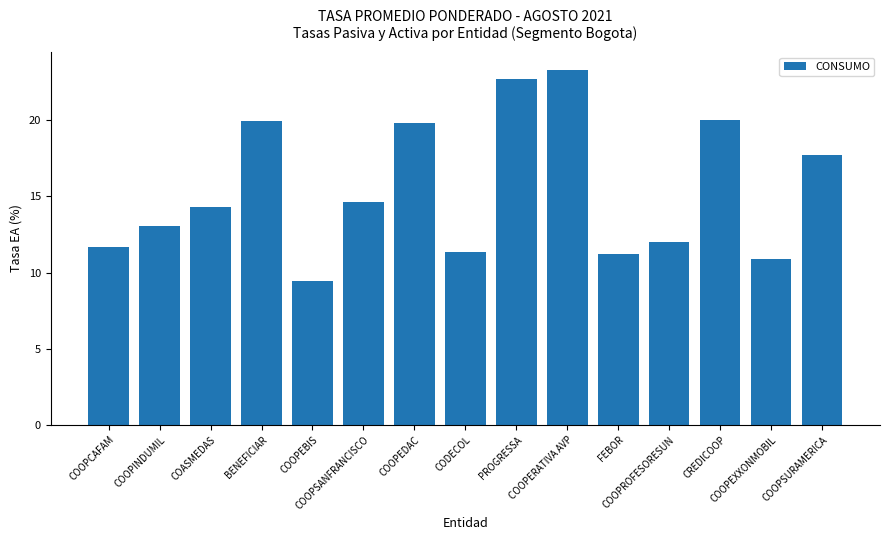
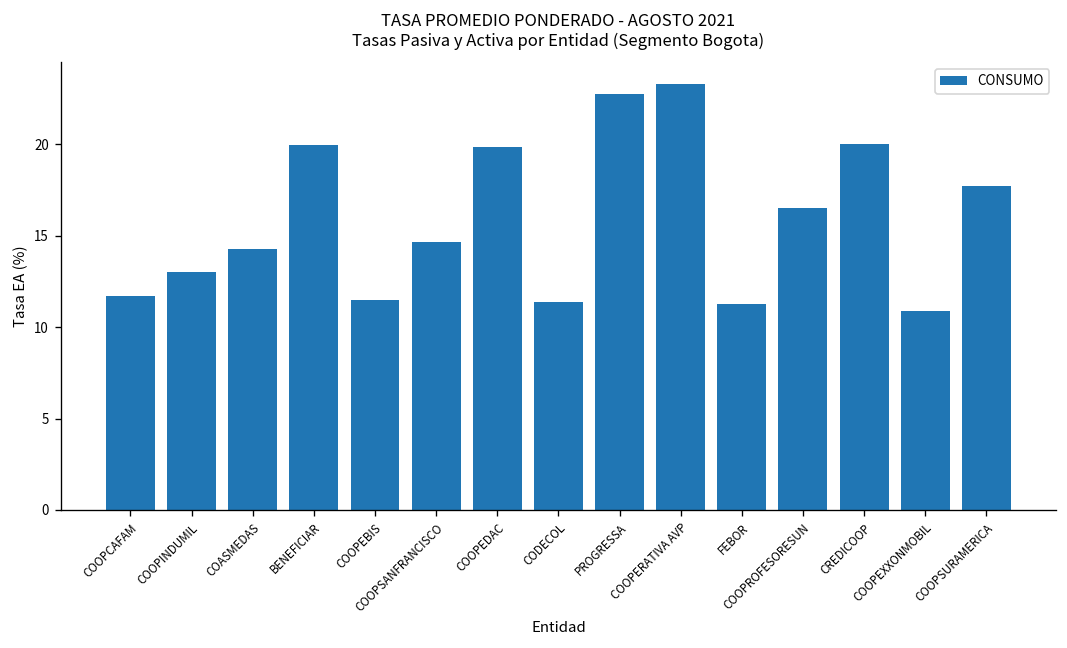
  {
    "COOPCAFAM": 11.7,
    "COOPINDUMIL": 13.0,
    "COASMEDAS": 14.3,
    "BENEFICIAR": 20.0,
-   "COOPEBIS": 9.5,
+   "COOPEBIS": 11.5,
    "COOPSANFRANCISCO": 14.6,
    "COOPEDAC": 19.8,
    "CODECOL": 11.4,
    "PROGRESSA": 22.7,
    "COOPERATIVA AVP": 23.3,
    "FEBOR": 11.3,
-   "COOPROFESORESUN": 12.0,
+   "COOPROFESORESUN": 16.5,
    "CREDICOOP": 20.0,
    "COOPEXXONMOBIL": 10.9,
    "COOPSURAMERICA": 17.7
  }
